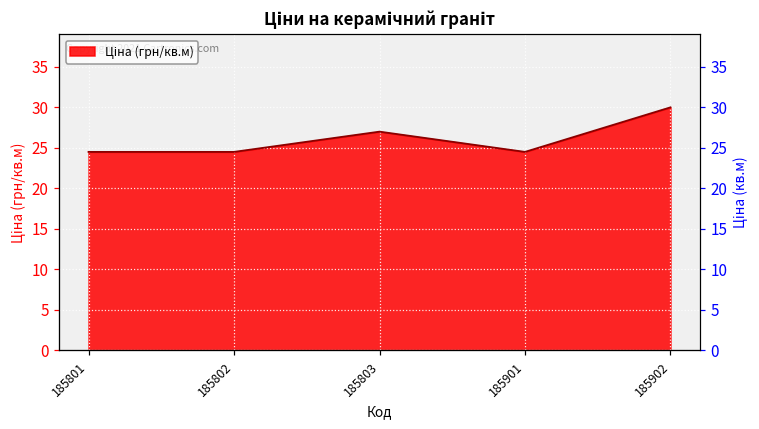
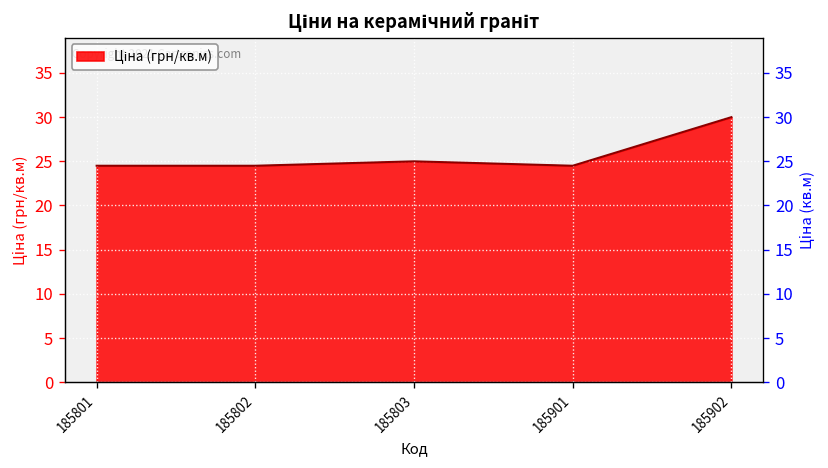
  {
    "185801": 25,
    "185802": 25,
-   "185803": 27,
+   "185803": 25,
    "185901": 25,
    "185902": 30
  }
